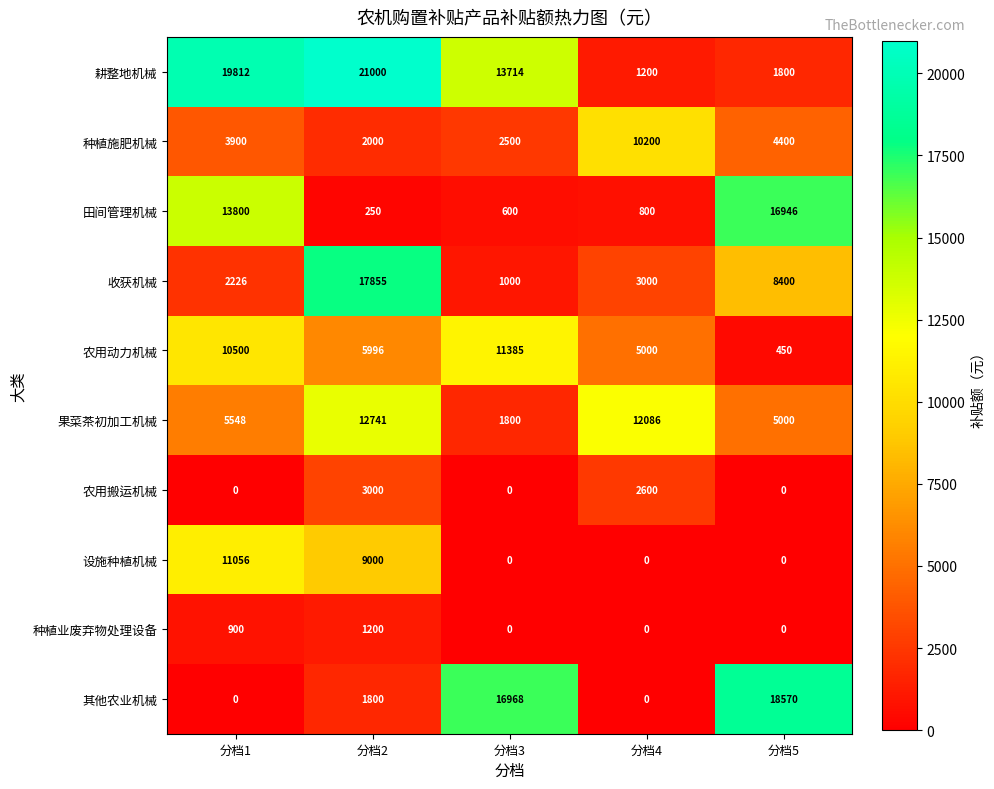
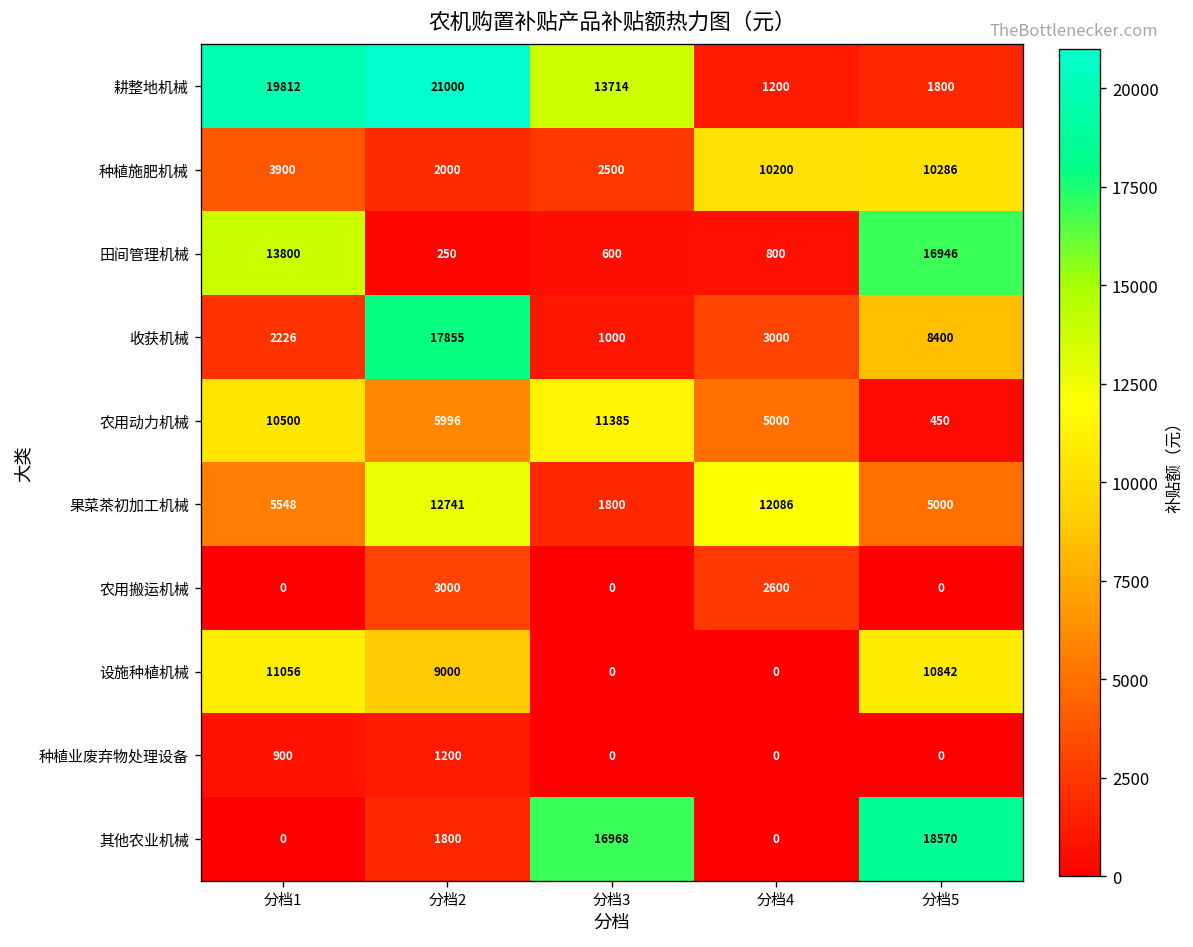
  {
    "耕整地机械": {
      "分档1": 19812,
      "分档2": 21000,
      "分档3": 13714,
      "分档4": 1200,
      "分档5": 1800
    },
    "种植施肥机械": {
      "分档1": 3900,
      "分档2": 2000,
      "分档3": 2500,
      "分档4": 10200,
-     "分档5": 4400
+     "分档5": 10286
    },
    "田间管理机械": {
      "分档1": 13800,
      "分档2": 250,
      "分档3": 600,
      "分档4": 800,
      "分档5": 16946
    },
    "收获机械": {
      "分档1": 2226,
      "分档2": 17855,
      "分档3": 1000,
      "分档4": 3000,
      "分档5": 8400
    },
    "农用动力机械": {
      "分档1": 10500,
      "分档2": 5996,
      "分档3": 11385,
      "分档4": 5000,
      "分档5": 450
    },
    "果菜茶初加工机械": {
      "分档1": 5548,
      "分档2": 12741,
      "分档3": 1800,
      "分档4": 12086,
      "分档5": 5000
    },
    "农用搬运机械": {
      "分档1": 0,
      "分档2": 3000,
      "分档3": 0,
      "分档4": 2600,
      "分档5": 0
    },
    "设施种植机械": {
      "分档1": 11056,
      "分档2": 9000,
      "分档3": 0,
      "分档4": 0,
-     "分档5": 0
+     "分档5": 10842
    },
    "种植业废弃物处理设备": {
      "分档1": 900,
      "分档2": 1200,
      "分档3": 0,
      "分档4": 0,
      "分档5": 0
    },
    "其他农业机械": {
      "分档1": 0,
      "分档2": 1800,
      "分档3": 16968,
      "分档4": 0,
      "分档5": 18570
    }
  }
